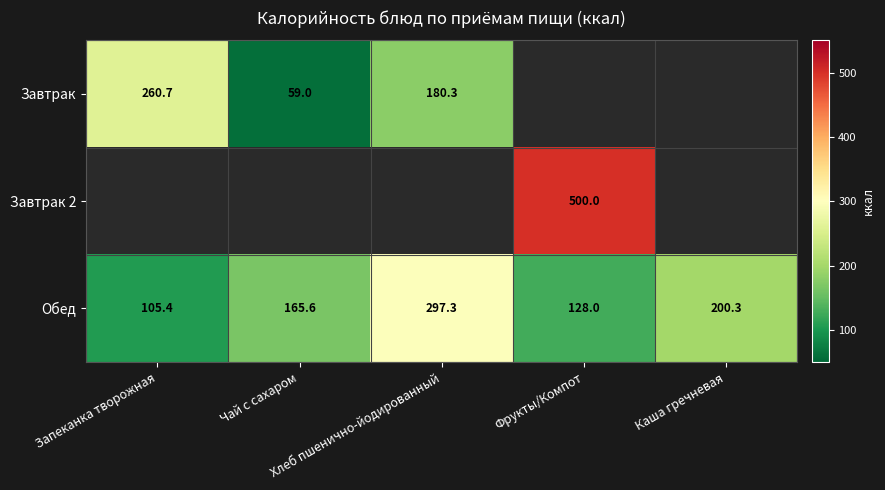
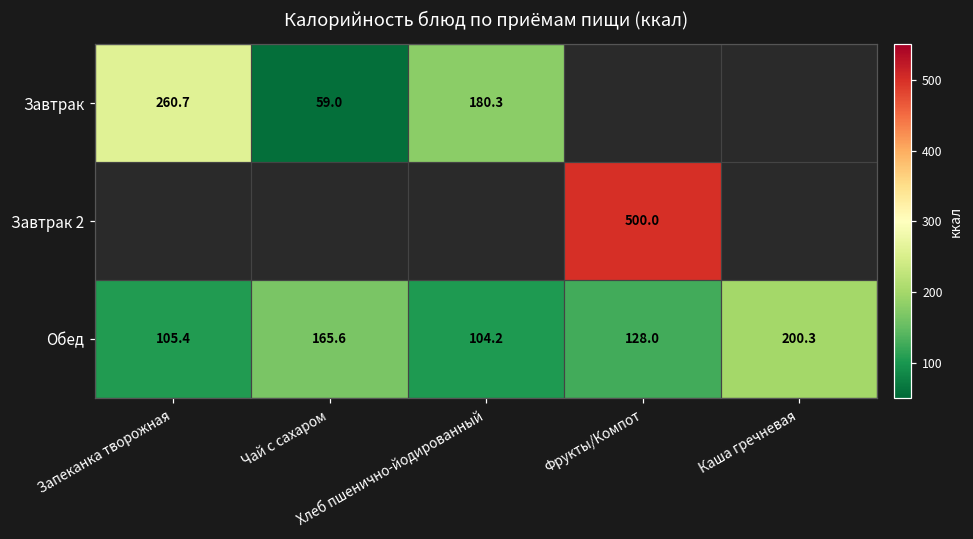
  {
    "Завтрак": {
      "Запеканка творожная": 260.7,
      "Чай с сахаром": 59.0,
      "Хлеб пшенично-йодированный": 180.3
    },
    "Завтрак 2": {
      "Фрукты/Компот": 500.0
    },
    "Обед": {
      "Запеканка творожная": 105.4,
      "Чай с сахаром": 165.6,
-     "Хлеб пшенично-йодированный": 297.3,
+     "Хлеб пшенично-йодированный": 104.2,
      "Фрукты/Компот": 128.0,
      "Каша гречневая": 200.3
    }
  }
